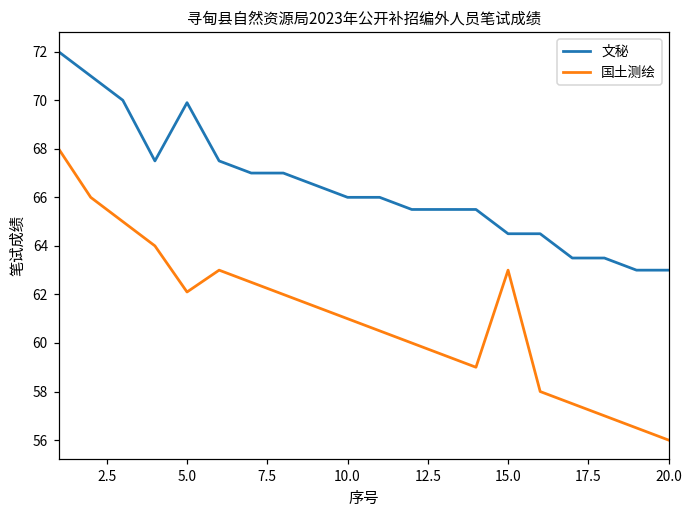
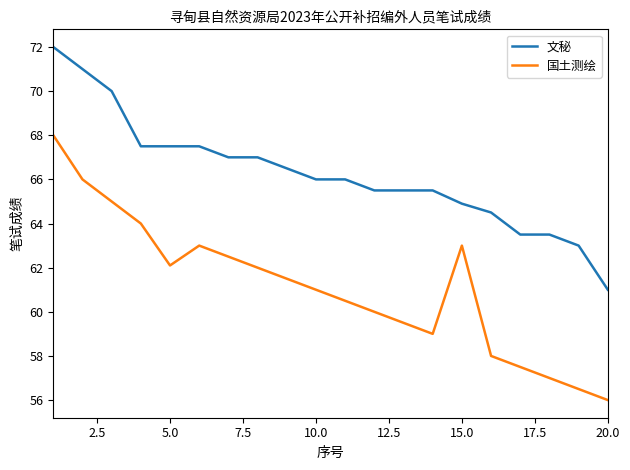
  {
    "文秘": {
-     "5.0": 69.9,
+     "5.0": 67.5,
      "10.0": 66.0,
-     "15.0": 64.5,
-     "20.0": 63
+     "15.0": 64.9,
+     "20.0": 61
    },
    "国土测绘": {
      "5.0": 62.1,
      "10.0": 61.0,
      "15.0": 63.0,
      "20.0": 56.0
    }
  }
